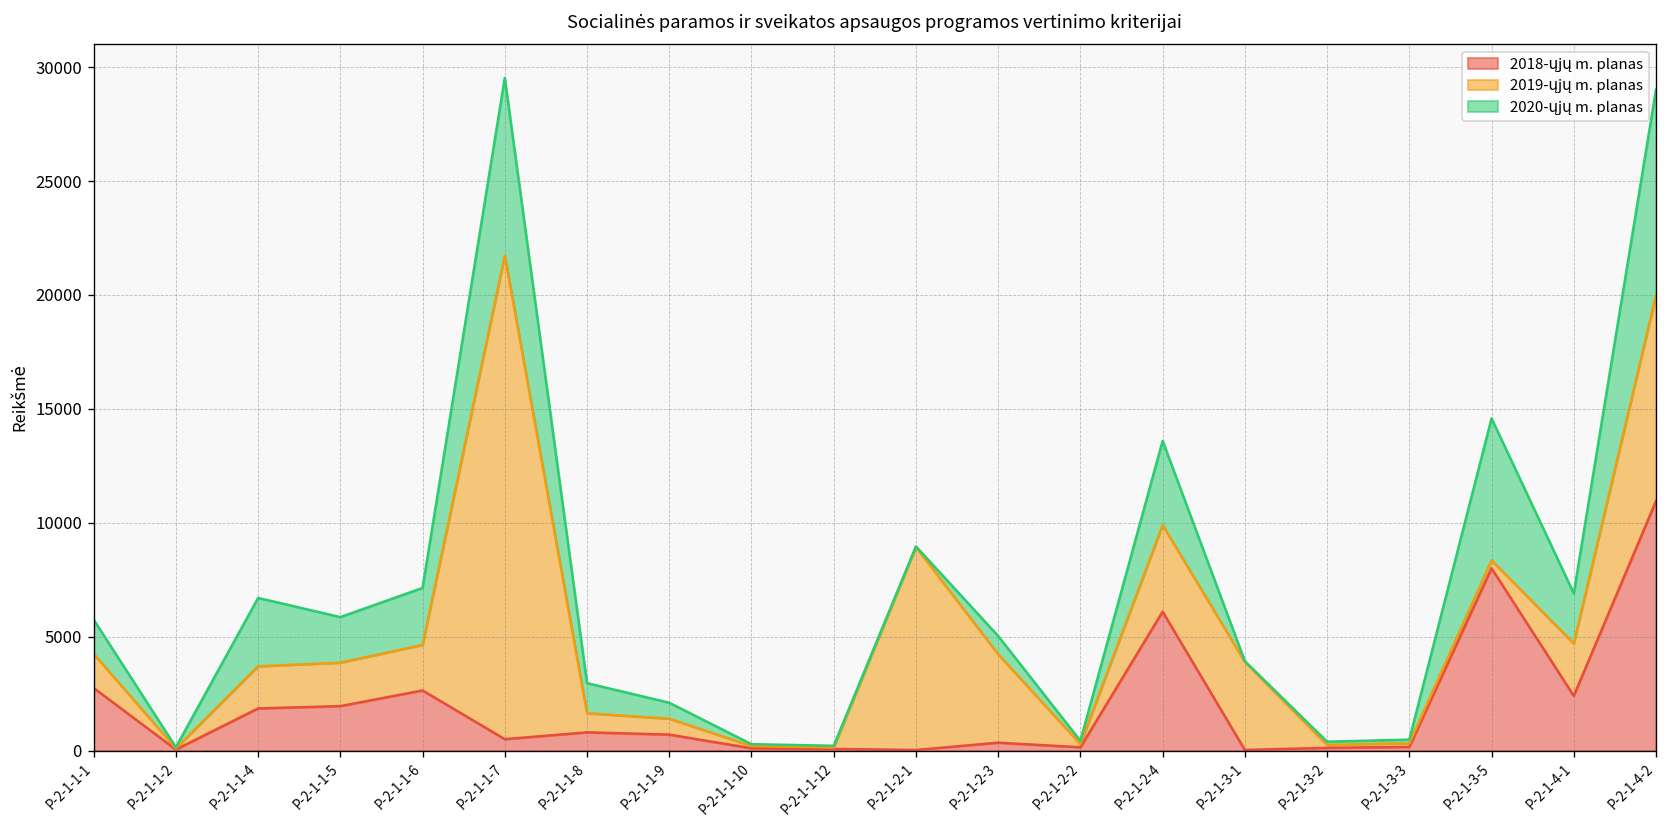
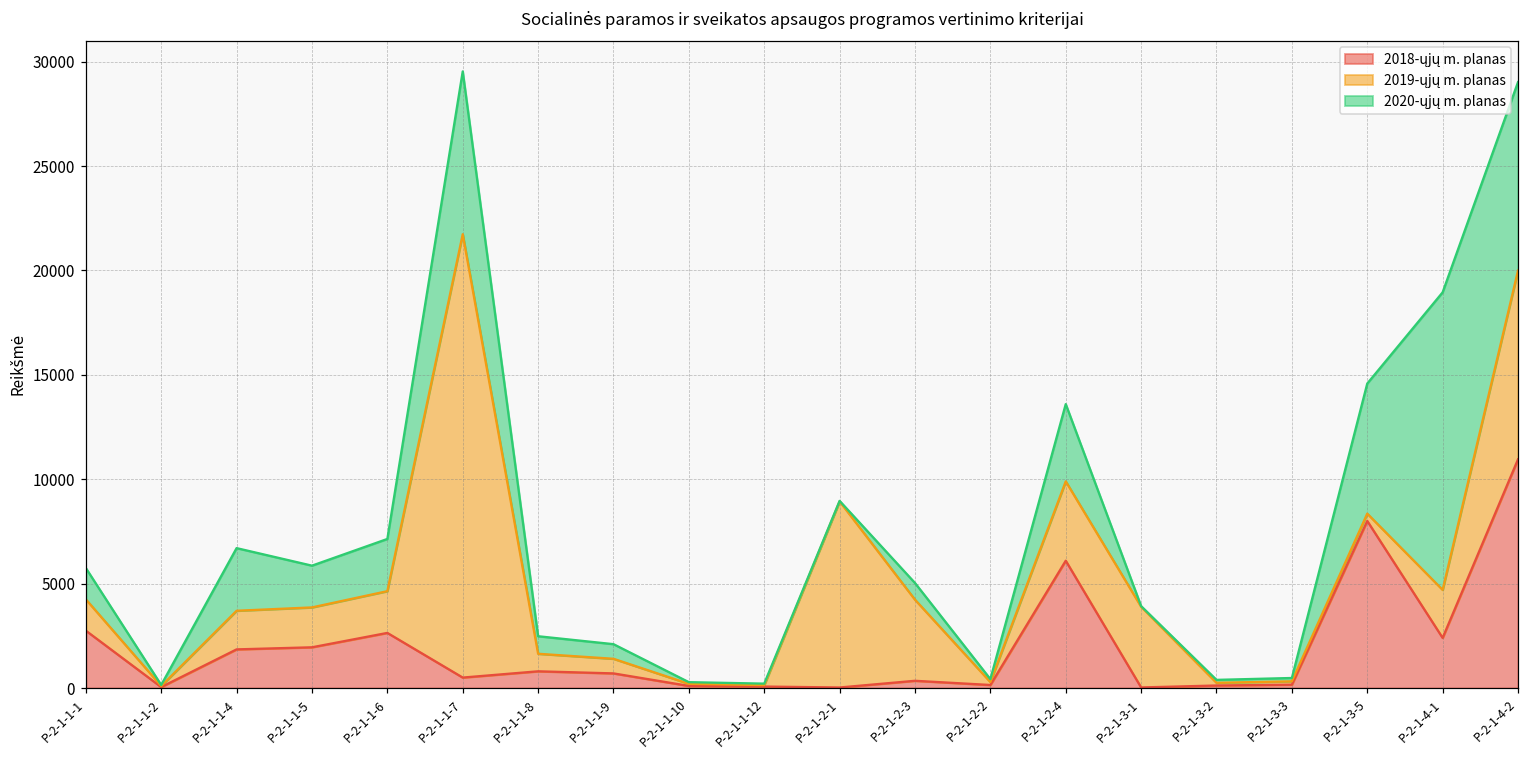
  {
    "2018-ųjų m. planas": {
      "P-2-1-1-1": 2700,
      "P-2-1-1-4": 1900,
      "P-2-1-1-5": 2000,
      "P-2-1-1-6": 2600,
      "P-2-1-1-7": 500,
      "P-2-1-1-8": 800,
      "P-2-1-1-9": 700,
      "P-2-1-2-1": 0,
      "P-2-1-2-3": 300,
      "P-2-1-2-2": 100,
      "P-2-1-2-4": 6100,
      "P-2-1-3-1": 0,
      "P-2-1-3-3": 200,
      "P-2-1-3-5": 8000,
      "P-2-1-4-1": 2400,
      "P-2-1-4-2": 11000
    },
    "2019-ųjų m. planas": {
      "P-2-1-1-1": 1500,
      "P-2-1-1-4": 1900,
      "P-2-1-1-5": 1900,
      "P-2-1-1-6": 2000,
      "P-2-1-1-7": 21200,
      "P-2-1-1-8": 800,
      "P-2-1-1-9": 700,
      "P-2-1-2-3": 3900,
      "P-2-1-2-2": 100,
      "P-2-1-2-4": 3800,
      "P-2-1-3-3": 200,
      "P-2-1-3-5": 400,
      "P-2-1-4-1": 2300,
      "P-2-1-4-2": 9000
    },
    "2020-ųjų m. planas": {
      "P-2-1-1-1": 1500,
      "P-2-1-1-4": 3000,
      "P-2-1-1-5": 2000,
      "P-2-1-1-6": 2500,
      "P-2-1-1-7": 7800,
-     "P-2-1-1-8": 1300,
+     "P-2-1-1-8": 800,
      "P-2-1-1-9": 700,
      "P-2-1-2-3": 800,
      "P-2-1-2-2": 100,
      "P-2-1-2-4": 3700,
      "P-2-1-3-2": 100,
      "P-2-1-3-3": 200,
      "P-2-1-3-5": 6200,
-     "P-2-1-4-1": 2200,
+     "P-2-1-4-1": 14300,
      "P-2-1-4-2": 9000
    }
  }
